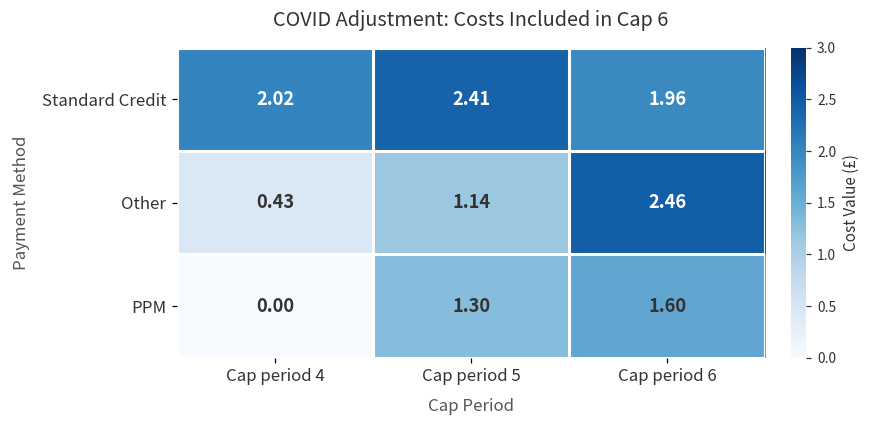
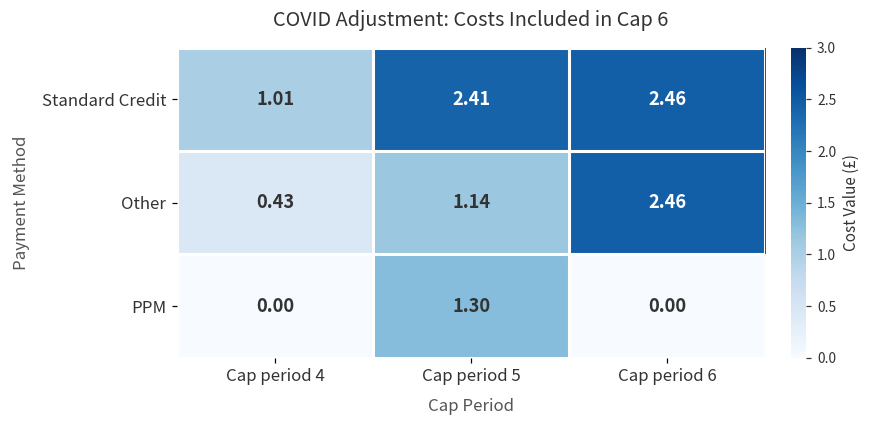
  {
    "Standard Credit": {
-     "Cap period 4": 2.02,
+     "Cap period 4": 1.01,
      "Cap period 5": 2.41,
-     "Cap period 6": 1.96
+     "Cap period 6": 2.46
    },
    "Other": {
      "Cap period 4": 0.43,
      "Cap period 5": 1.14,
      "Cap period 6": 2.46
    },
    "PPM": {
      "Cap period 4": 0.00,
      "Cap period 5": 1.30,
-     "Cap period 6": 1.60
+     "Cap period 6": 0.00
    }
  }
